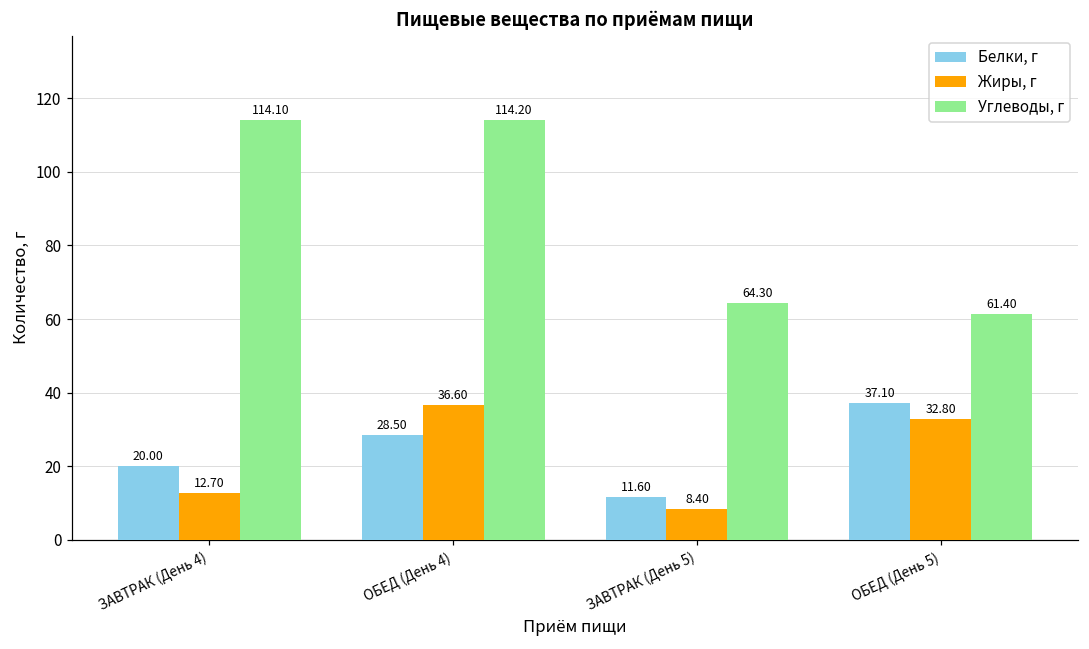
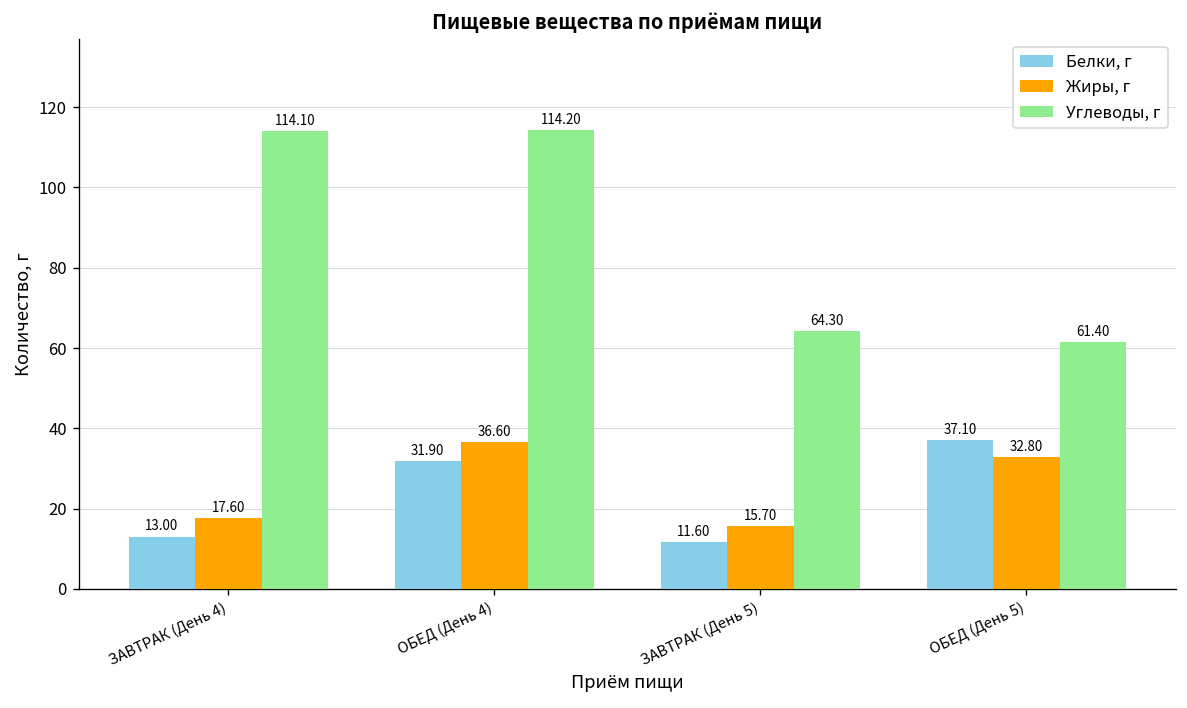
  {
    "Белки, г": {
-     "ЗАВТРАК (День 4)": 20.00,
-     "ОБЕД (День 4)": 28.50,
+     "ЗАВТРАК (День 4)": 13.00,
+     "ОБЕД (День 4)": 31.90,
      "ЗАВТРАК (День 5)": 11.60,
      "ОБЕД (День 5)": 37.10
    },
    "Жиры, г": {
-     "ЗАВТРАК (День 4)": 12.70,
+     "ЗАВТРАК (День 4)": 17.60,
      "ОБЕД (День 4)": 36.60,
-     "ЗАВТРАК (День 5)": 8.40,
+     "ЗАВТРАК (День 5)": 15.70,
      "ОБЕД (День 5)": 32.80
    },
    "Углеводы, г": {
      "ЗАВТРАК (День 4)": 114.10,
      "ОБЕД (День 4)": 114.20,
      "ЗАВТРАК (День 5)": 64.30,
      "ОБЕД (День 5)": 61.40
    }
  }
